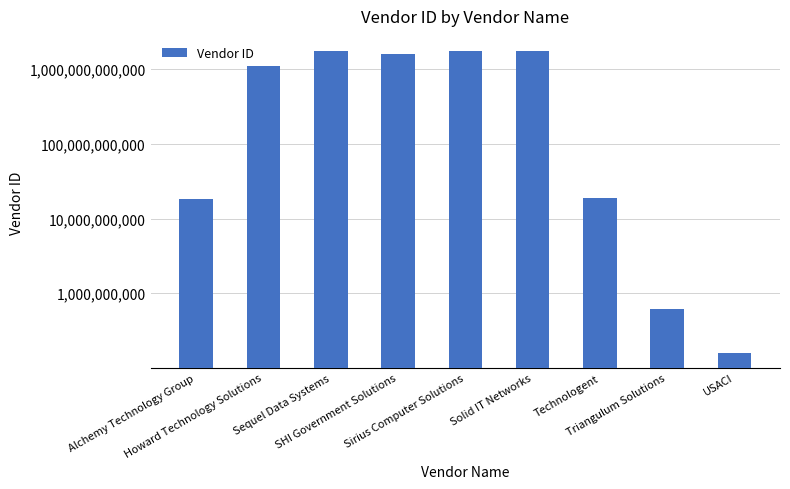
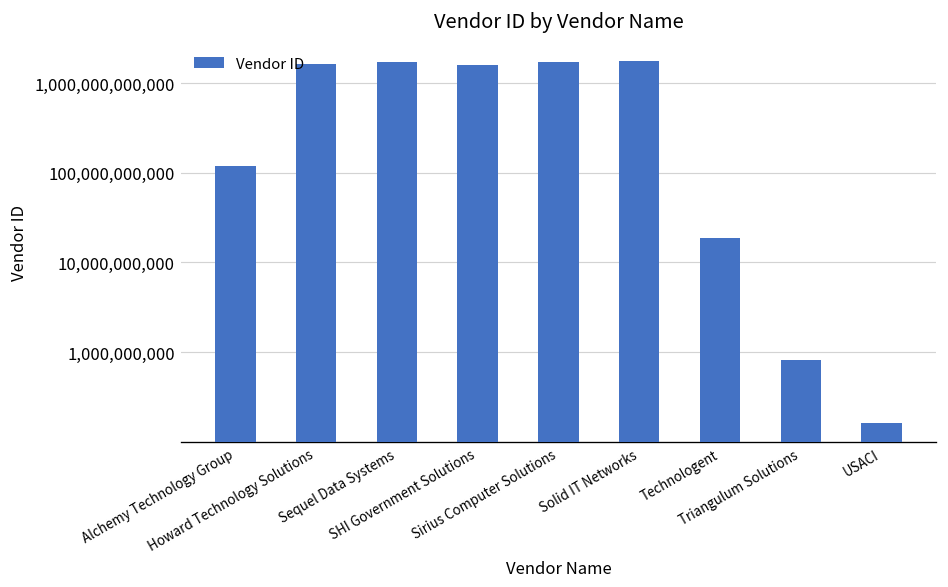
  {
-   "Alchemy Technology Group": "18,000,000,000",
-   "Howard Technology Solutions": "1,100,000,000,000",
+   "Alchemy Technology Group": "120,000,000,000",
+   "Howard Technology Solutions": "1,600,000,000,000",
    "Sequel Data Systems": "1,700,000,000,000",
    "SHI Government Solutions": "1,600,000,000,000",
    "Sirius Computer Solutions": "1,700,000,000,000",
    "Solid IT Networks": "1,800,000,000,000",
    "Technologent": "19,000,000,000",
-   "Triangulum Solutions": "600,000,000",
+   "Triangulum Solutions": "800,000,000",
    "USACI": "160,000,000"
  }
